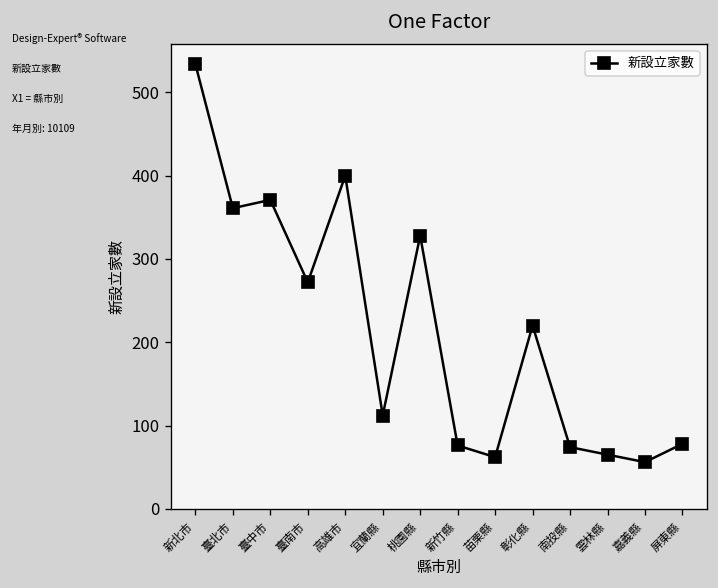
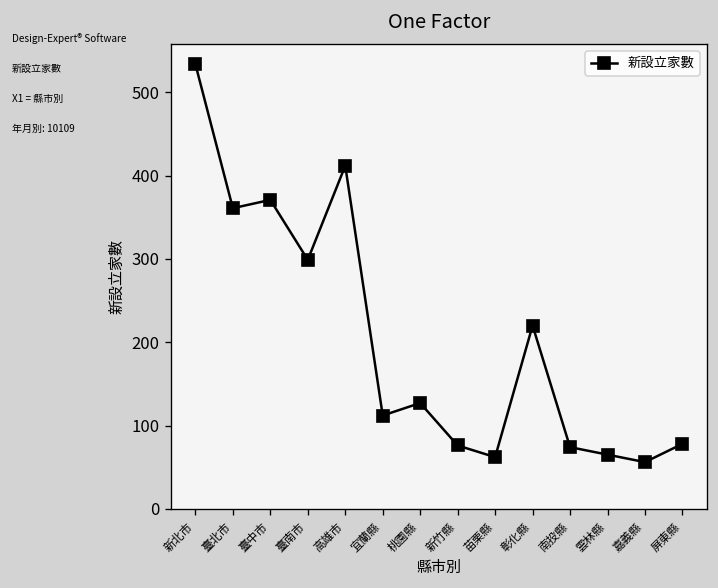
  {
    "新北市": 530,
    "臺北市": 360,
    "臺中市": 370,
-   "臺南市": 270,
-   "高雄市": 400,
+   "臺南市": 300,
+   "高雄市": 410,
    "宜蘭縣": 110,
-   "桃園縣": 330,
+   "桃園縣": 130,
    "新竹縣": 80,
    "苗栗縣": 60,
    "彰化縣": 220,
    "南投縣": 70,
    "雲林縣": 70,
    "嘉義縣": 60,
    "屏東縣": 80
  }
